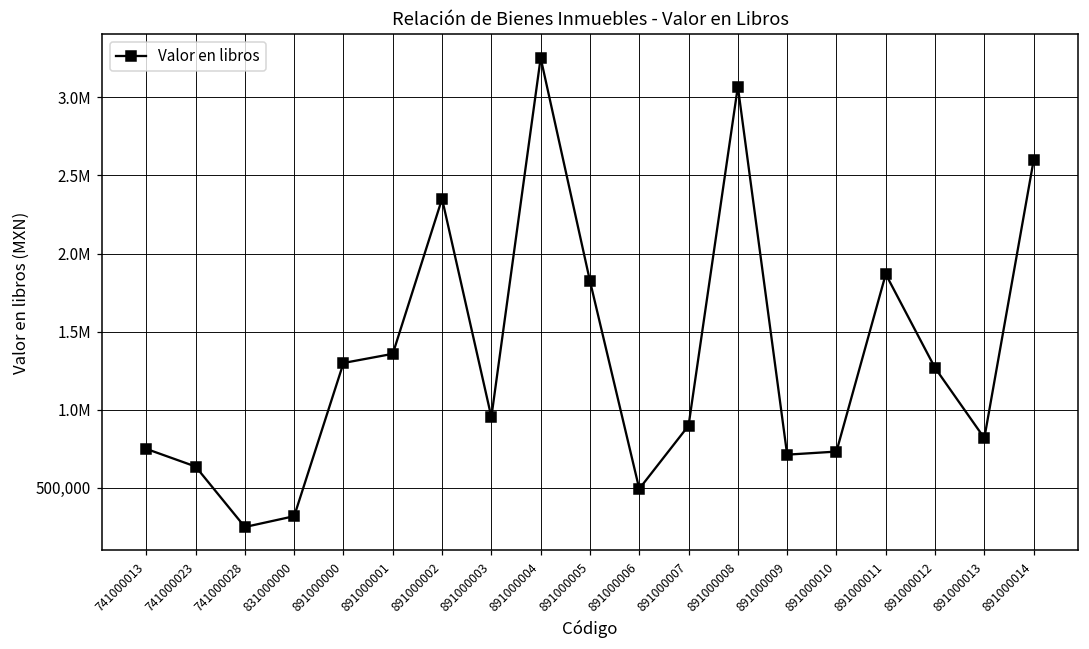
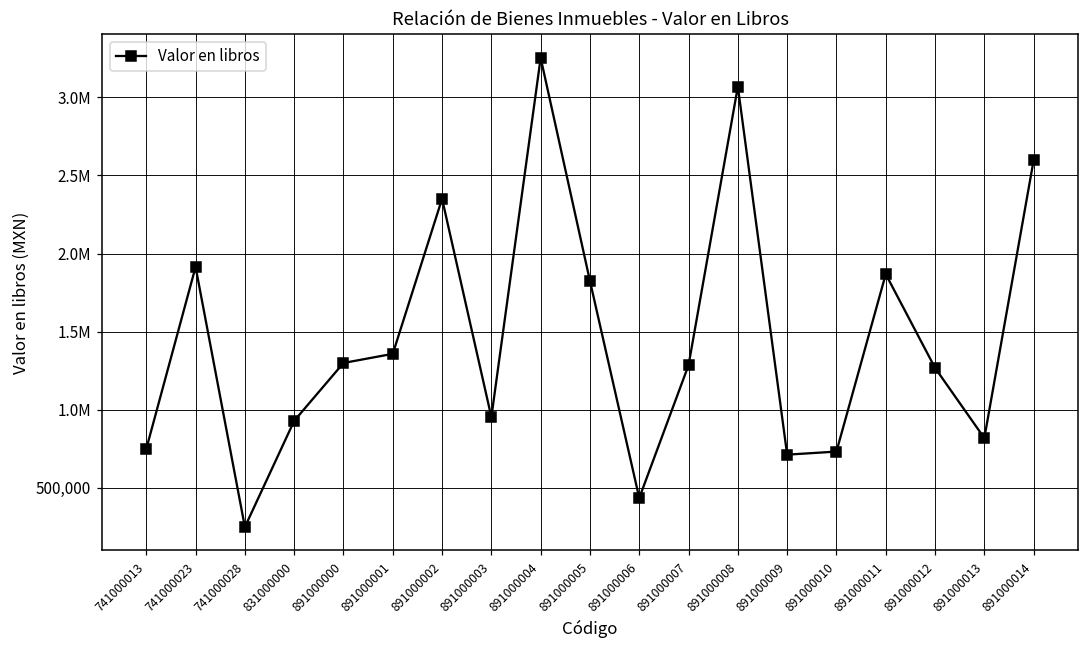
  {
    "741000013": "750,000",
-   "741000023": "640,000",
+   "741000023": "1,910,000",
    "741000028": "250,000",
-   "831000000": "320,000",
+   "831000000": "930,000",
    "891000000": "1,300,000",
    "891000001": "1,360,000",
    "891000002": "2,350,000",
    "891000003": "950,000",
    "891000004": "3,250,000",
    "891000005": "1,820,000",
-   "891000006": "490,000",
-   "891000007": "900,000",
+   "891000006": "440,000",
+   "891000007": "1,290,000",
    "891000008": "3,070,000",
    "891000009": "710,000",
    "891000010": "730,000",
    "891000011": "1,870,000",
    "891000012": "1,270,000",
    "891000013": "820,000",
    "891000014": "2,600,000"
  }
